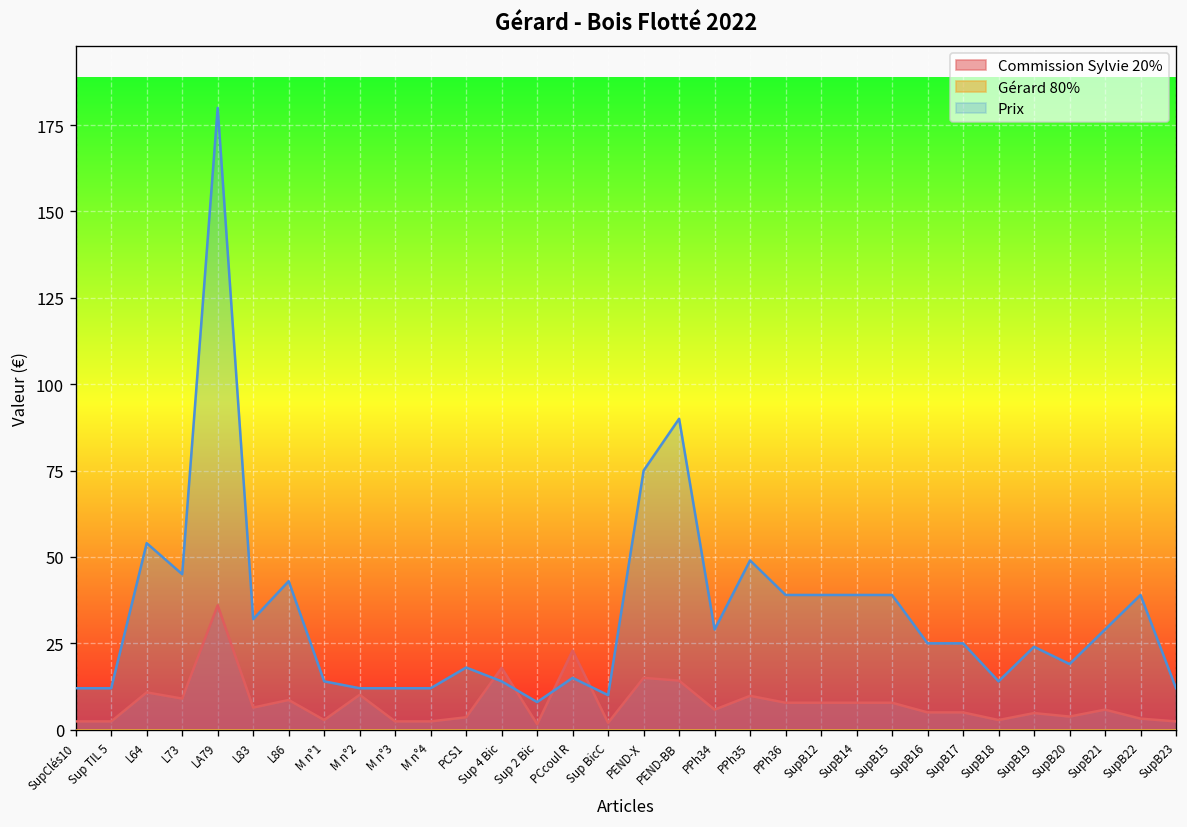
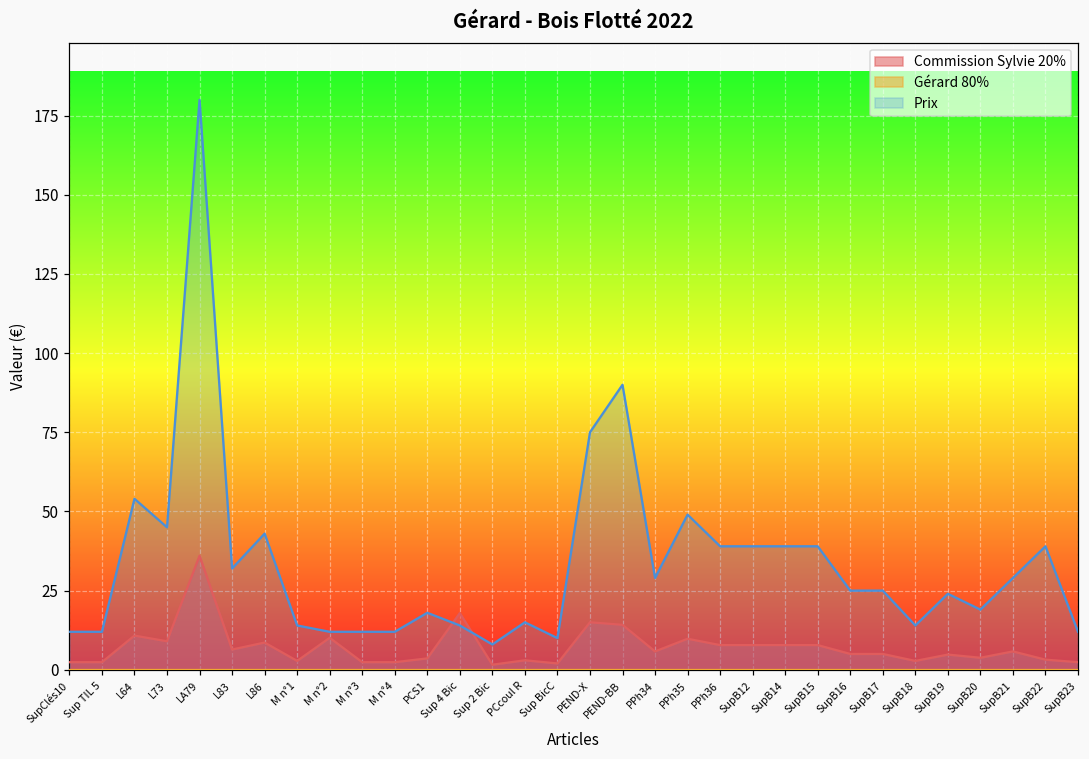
  {
    "Commission Sylvie 20%": {
      "SupClés10": 2,
      "Sup TIL 5": 2,
      "L64": 11,
      "L73": 9,
      "LA79": 36,
      "L83": 6,
      "L86": 9,
      "M n°1": 3,
      "M n°2": 10,
      "M n°3": 2,
      "M n°4": 2,
      "PCS1": 4,
      "Sup 4 Bic": 18,
      "Sup 2 Bic": 2,
-     "PCcoul R": 23,
+     "PCcoul R": 3,
      "Sup BicC": 2,
      "PEND-X": 15,
      "PEND-BB": 14,
      "PPh34": 6,
      "PPh35": 10,
      "PPh36": 8,
      "SupB12": 8,
      "SupB14": 8,
      "SupB15": 8,
      "SupB16": 5,
      "SupB17": 5,
      "SupB18": 3,
      "SupB19": 5,
      "SupB20": 4,
      "SupB21": 6,
      "SupB22": 3,
      "SupB23": 2
    },
    "Gérard 80%": {
      "SupClés10": 0,
      "Sup TIL 5": 0,
      "L64": 0,
      "L73": 0,
      "LA79": 0,
      "L83": 0,
      "L86": 0,
      "M n°1": 0,
      "M n°2": 0,
      "M n°3": 0,
      "M n°4": 0,
      "PCS1": 0,
      "Sup 4 Bic": 0,
      "Sup 2 Bic": 0,
      "PCcoul R": 0,
      "Sup BicC": 0,
      "PEND-X": 0,
      "PEND-BB": 0,
      "PPh34": 0,
      "PPh35": 0,
      "PPh36": 0,
      "SupB12": 0,
      "SupB14": 0,
      "SupB15": 0,
      "SupB16": 0,
      "SupB17": 0,
      "SupB18": 0,
      "SupB19": 0,
      "SupB20": 0,
      "SupB21": 0,
      "SupB22": 0,
      "SupB23": 0
    },
    "Prix": {
      "SupClés10": 12,
      "Sup TIL 5": 12,
      "L64": 54,
      "L73": 45,
      "LA79": 180,
      "L83": 32,
      "L86": 43,
      "M n°1": 14,
      "M n°2": 12,
      "M n°3": 12,
      "M n°4": 12,
      "PCS1": 18,
      "Sup 4 Bic": 14,
      "Sup 2 Bic": 8,
      "PCcoul R": 15,
      "Sup BicC": 10,
      "PEND-X": 75,
      "PEND-BB": 90,
      "PPh34": 29,
      "PPh35": 49,
      "PPh36": 39,
      "SupB12": 39,
      "SupB14": 39,
      "SupB15": 39,
      "SupB16": 25,
      "SupB17": 25,
      "SupB18": 14,
      "SupB19": 24,
      "SupB20": 19,
      "SupB21": 29,
      "SupB22": 39,
      "SupB23": 12
    }
  }
